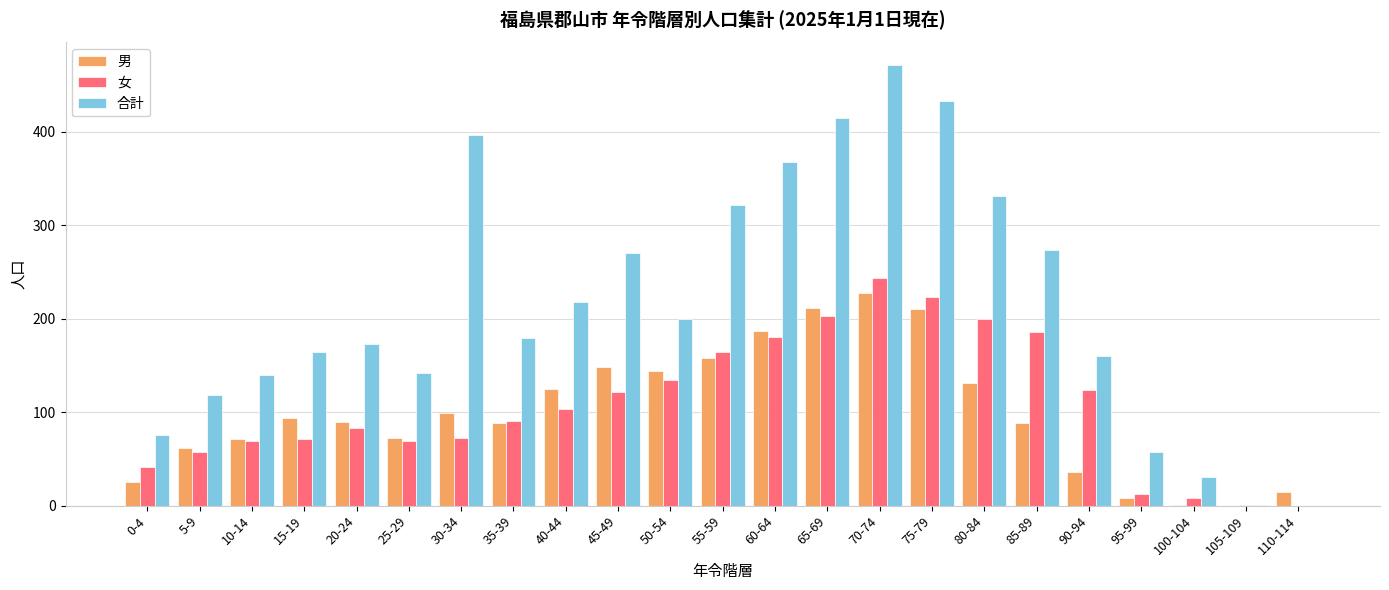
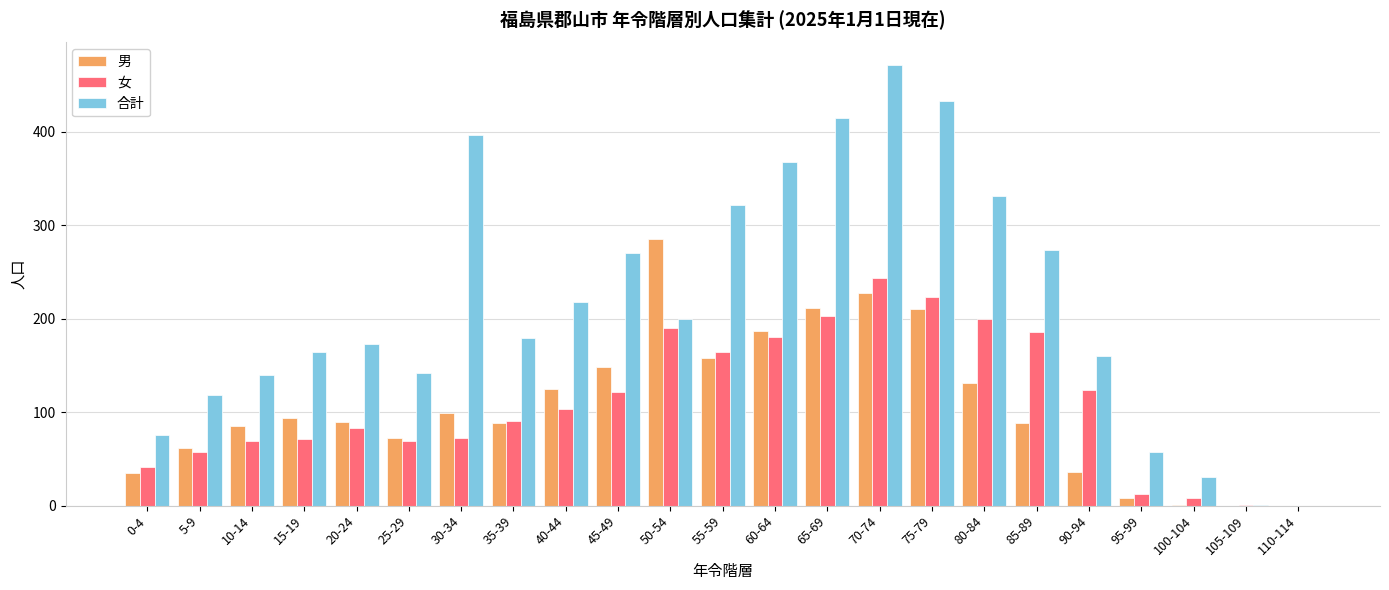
  {
    "男": {
-     "0-4": 30,
+     "0-4": 40,
      "5-9": 60,
-     "10-14": 70,
+     "10-14": 90,
      "15-19": 90,
      "20-24": 90,
      "25-29": 70,
      "30-34": 100,
      "35-39": 90,
      "40-44": 130,
      "45-49": 150,
-     "50-54": 140,
+     "50-54": 290,
      "55-59": 160,
      "60-64": 190,
      "65-69": 210,
      "70-74": 230,
      "75-79": 210,
      "80-84": 130,
      "85-89": 90,
      "90-94": 40,
      "95-99": 10,
      "105-109": 0,
-     "110-114": 20
+     "110-114": 0
    },
    "女": {
      "0-4": 40,
      "5-9": 60,
      "10-14": 70,
      "15-19": 70,
      "20-24": 80,
      "25-29": 70,
      "30-34": 70,
      "35-39": 90,
      "40-44": 100,
      "45-49": 120,
-     "50-54": 140,
+     "50-54": 190,
      "55-59": 160,
      "60-64": 180,
      "65-69": 200,
      "70-74": 240,
      "75-79": 220,
      "80-84": 200,
      "85-89": 190,
      "90-94": 120,
      "95-99": 10,
      "100-104": 10,
      "110-114": 0
    },
    "合計": {
      "0-4": 80,
      "5-9": 120,
      "10-14": 140,
      "15-19": 170,
      "20-24": 170,
      "25-29": 140,
      "30-34": 400,
      "35-39": 180,
      "40-44": 220,
      "45-49": 270,
      "50-54": 200,
      "55-59": 320,
      "60-64": 370,
      "65-69": 420,
      "70-74": 470,
      "75-79": 430,
      "80-84": 330,
      "85-89": 270,
      "90-94": 160,
      "95-99": 60,
      "100-104": 30,
      "110-114": 0
    }
  }
